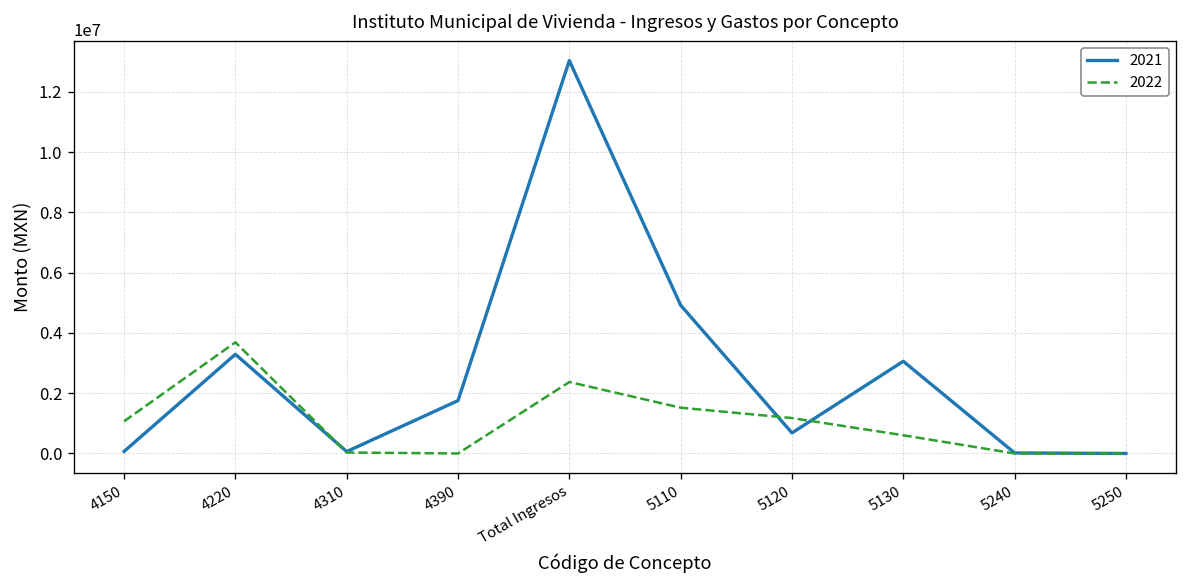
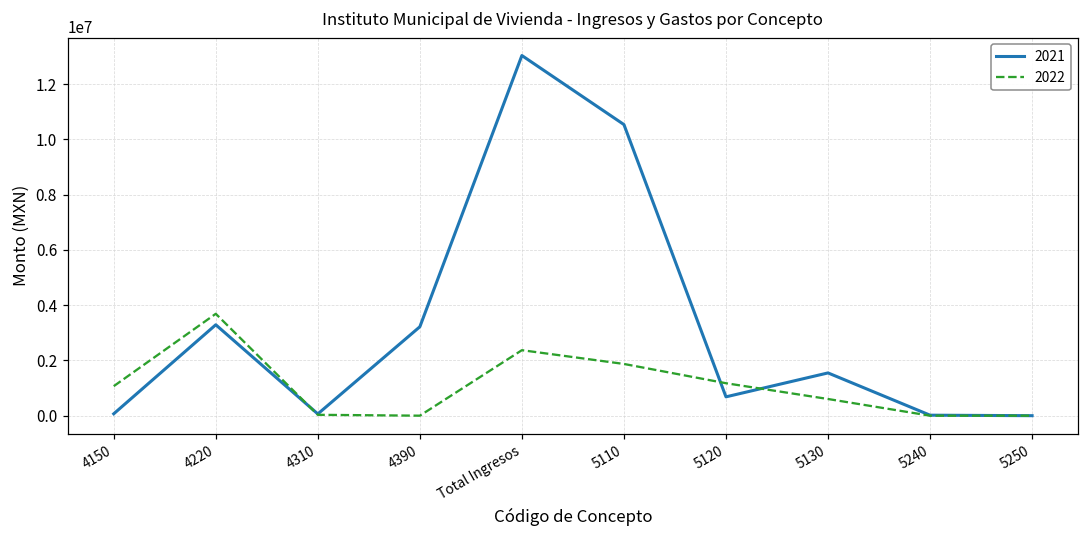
  {
    "2021": {
      "4150": 100000,
      "4220": 3300000,
-     "4390": 1800000,
+     "4390": 3200000,
      "Total Ingresos": 13000000,
-     "5110": 4900000,
+     "5110": 10500000,
      "5120": 700000,
-     "5130": 3100000
+     "5130": 1500000
    },
    "2022": {
      "4150": 1100000,
      "4220": 3700000,
      "4390": 0,
      "Total Ingresos": 2400000,
-     "5110": 1500000,
+     "5110": 1900000,
      "5120": 1200000,
      "5130": 600000
    }
  }
